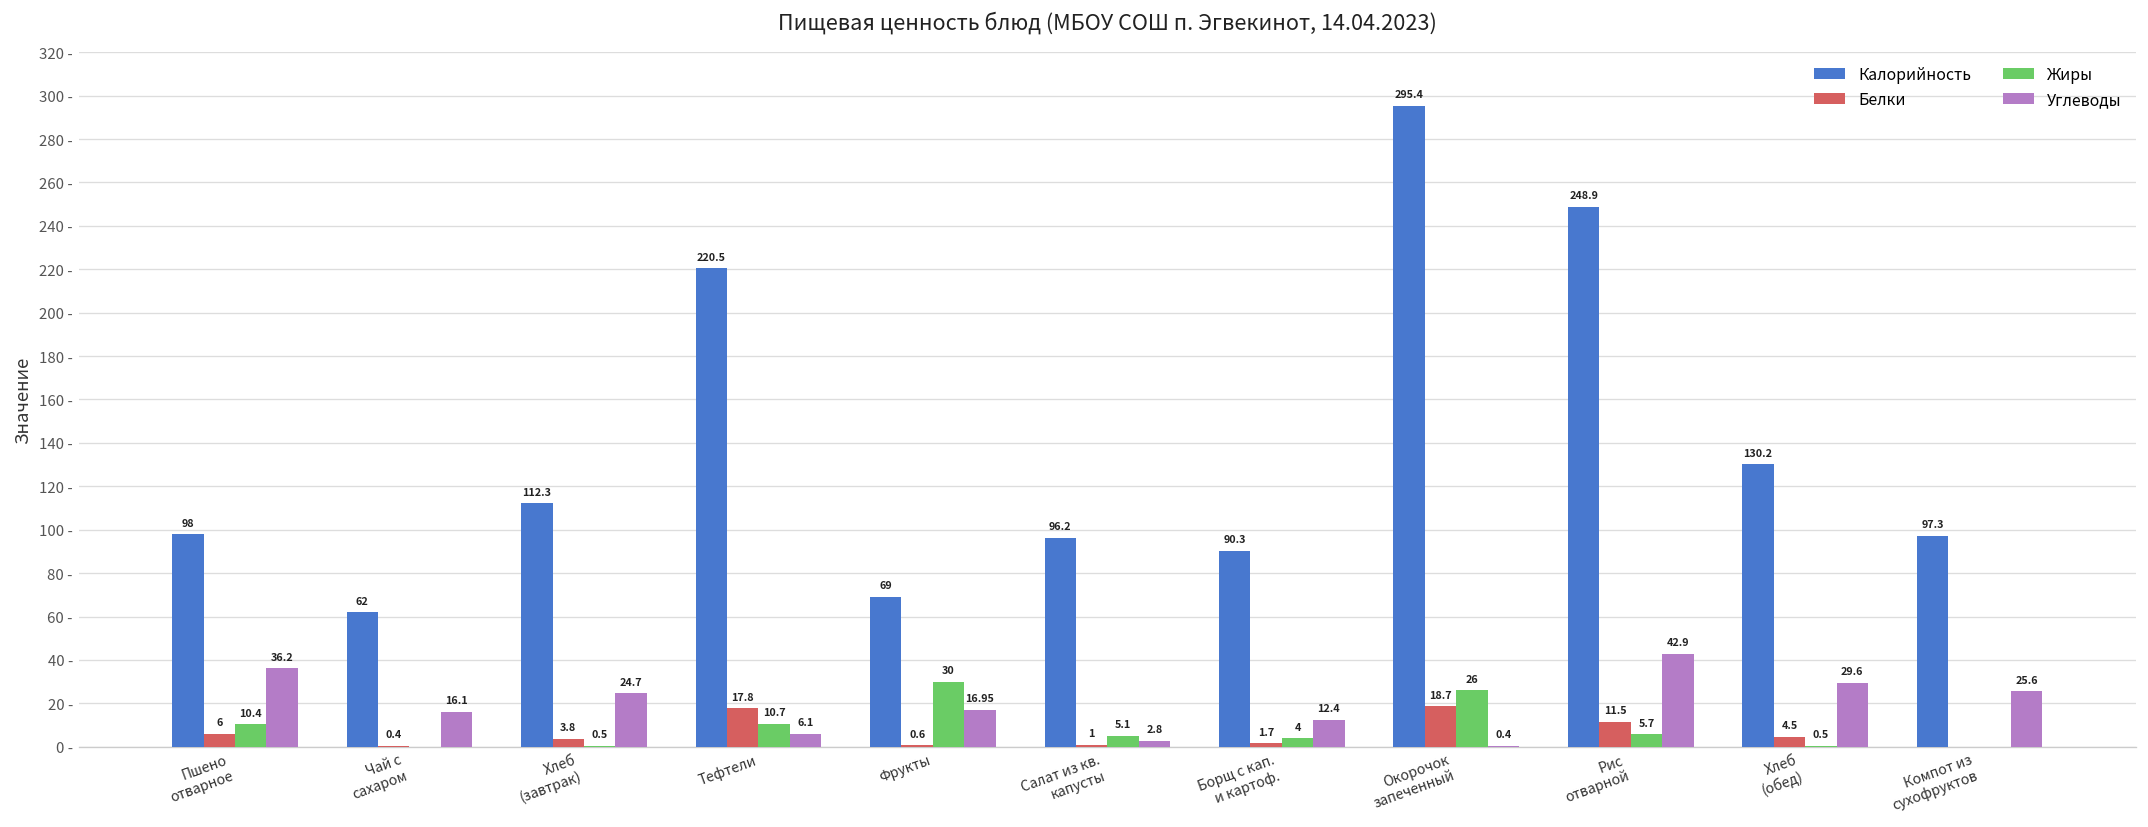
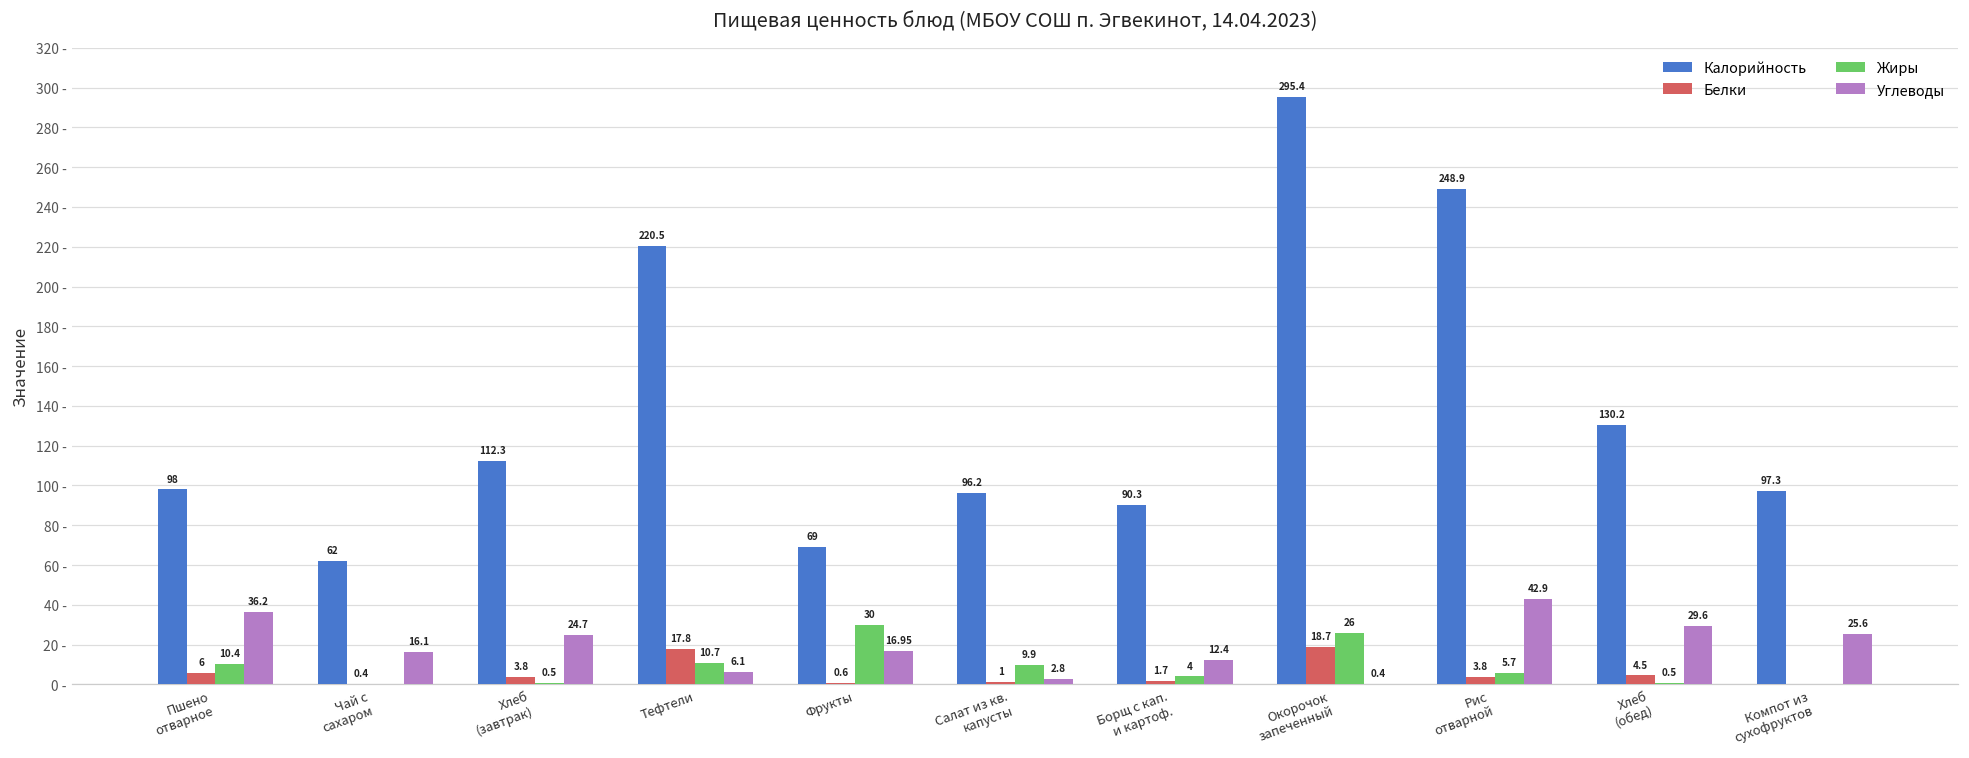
  {
    "Калорийность": {
      "Пшено отварное": 98,
      "Чай с сахаром": 62,
      "Хлеб (завтрак)": 112.3,
      "Тефтели": 220.5,
      "Фрукты": 69,
      "Салат из кв. капусты": 96.2,
      "Борщ с кап. и картоф.": 90.3,
      "Окорочок запеченный": 295.4,
      "Рис отварной": 248.9,
      "Хлеб (обед)": 130.2,
      "Компот из сухофруктов": 97.3
    },
    "Белки": {
      "Пшено отварное": 6,
      "Чай с сахаром": 0.4,
      "Хлеб (завтрак)": 3.8,
      "Тефтели": 17.8,
      "Фрукты": 0.6,
      "Салат из кв. капусты": 1,
      "Борщ с кап. и картоф.": 1.7,
      "Окорочок запеченный": 18.7,
-     "Рис отварной": 11.5,
+     "Рис отварной": 3.8,
      "Хлеб (обед)": 4.5
    },
    "Жиры": {
      "Пшено отварное": 10.4,
      "Хлеб (завтрак)": 0.5,
      "Тефтели": 10.7,
      "Фрукты": 30,
-     "Салат из кв. капусты": 5.1,
+     "Салат из кв. капусты": 9.9,
      "Борщ с кап. и картоф.": 4,
      "Окорочок запеченный": 26,
      "Рис отварной": 5.7,
      "Хлеб (обед)": 0.5
    },
    "Углеводы": {
      "Пшено отварное": 36.2,
      "Чай с сахаром": 16.1,
      "Хлеб (завтрак)": 24.7,
      "Тефтели": 6.1,
      "Фрукты": 16.95,
      "Салат из кв. капусты": 2.8,
      "Борщ с кап. и картоф.": 12.4,
      "Окорочок запеченный": 0.4,
      "Рис отварной": 42.9,
      "Хлеб (обед)": 29.6,
      "Компот из сухофруктов": 25.6
    }
  }
